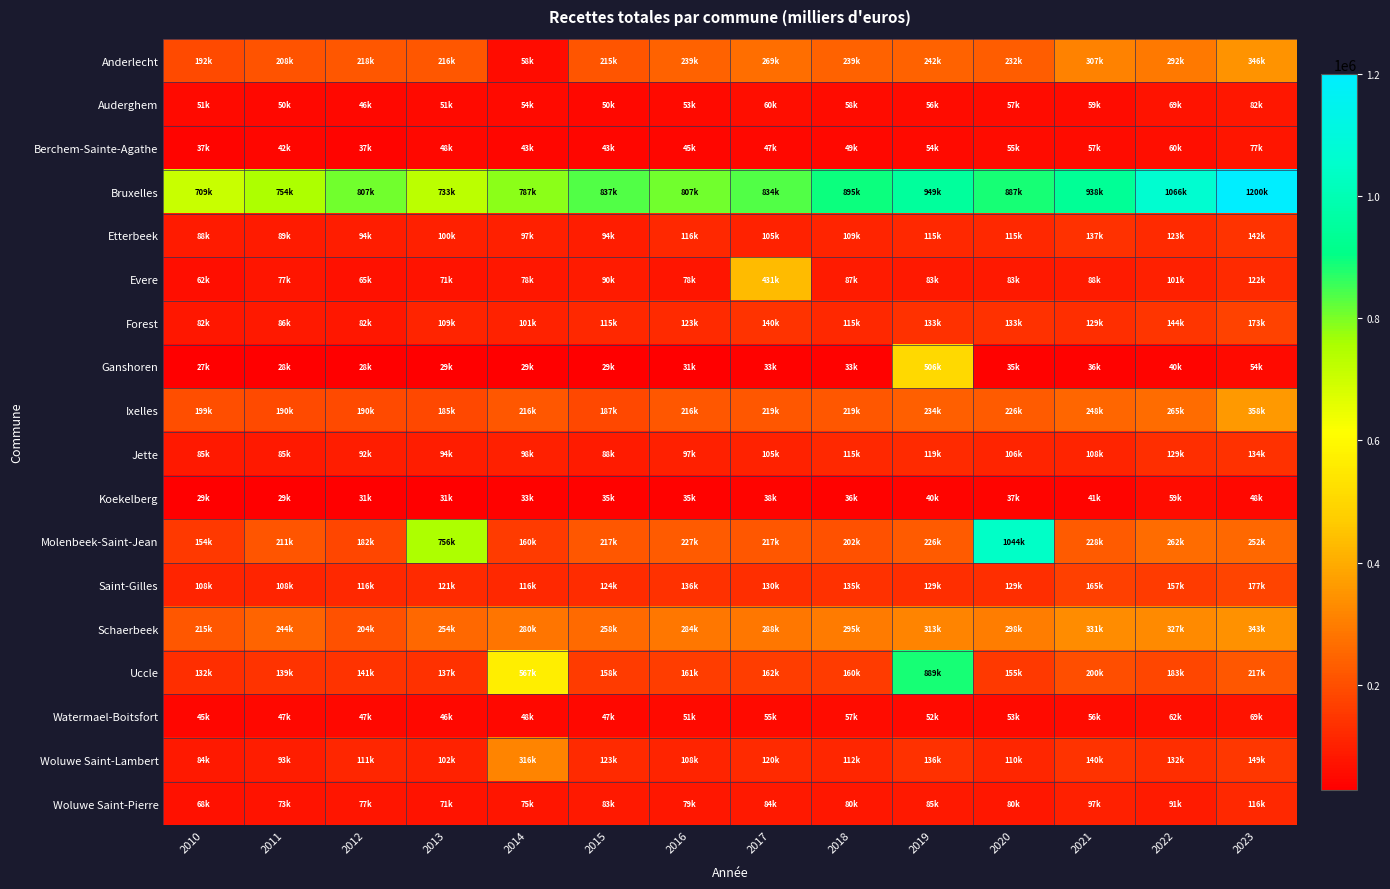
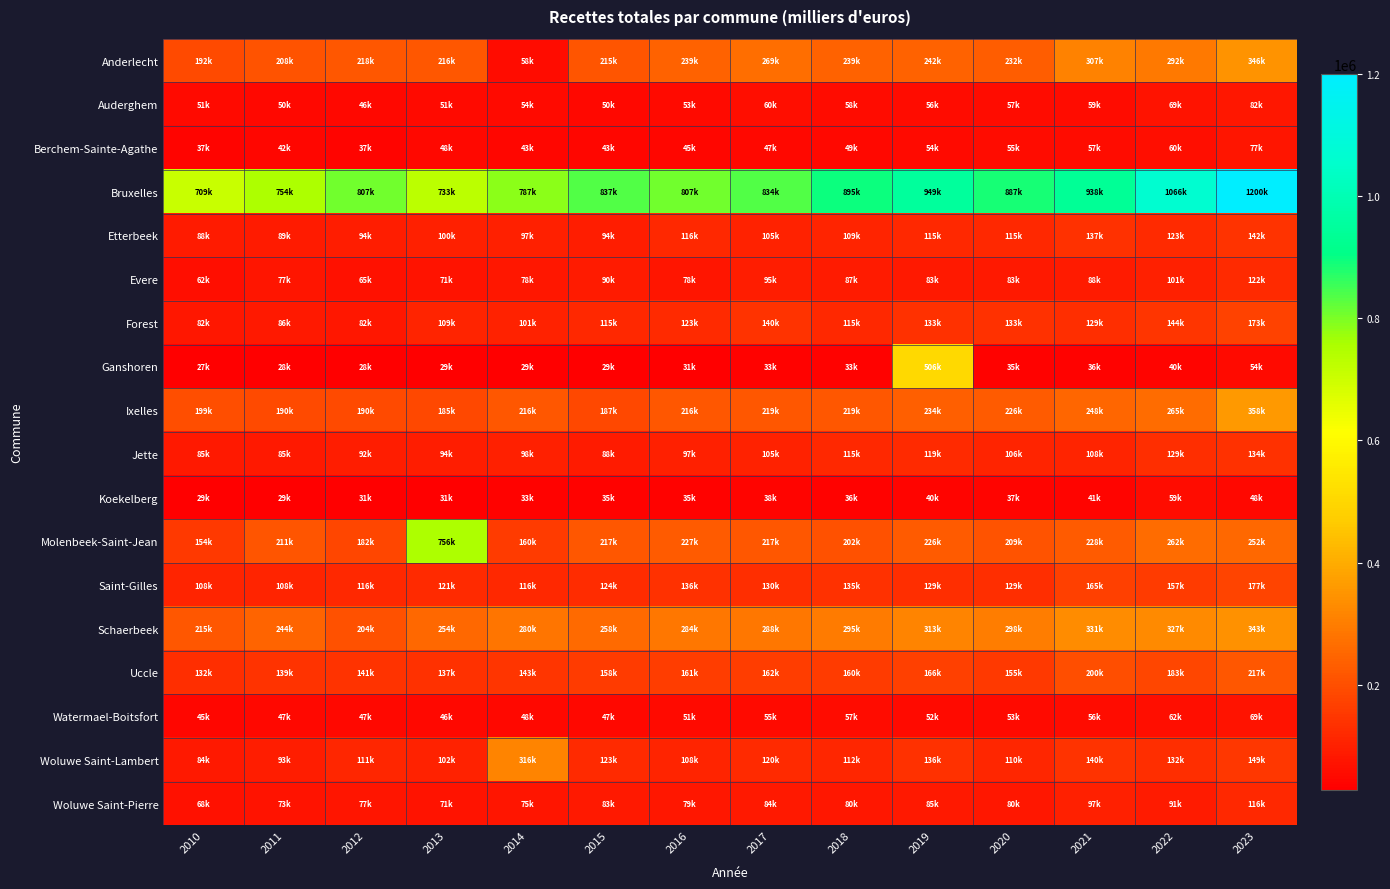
  {
    "Evere": {
      "2010": "62k",
      "2011": "77k",
      "2012": "65k",
      "2013": "71k",
      "2014": "78k",
      "2015": "90k",
      "2016": "78k",
-     "2017": "431k",
+     "2017": "95k",
      "2018": "87k",
      "2019": "83k",
      "2020": "83k",
      "2021": "88k",
      "2022": "101k",
      "2023": "122k"
    },
    "Molenbeek-Saint-Jean": {
      "2010": "154k",
      "2011": "211k",
      "2012": "182k",
      "2013": "756k",
      "2014": "160k",
      "2015": "217k",
      "2016": "227k",
      "2017": "217k",
      "2018": "202k",
      "2019": "226k",
-     "2020": "1044k",
+     "2020": "209k",
      "2021": "228k",
      "2022": "262k",
      "2023": "252k"
    },
    "Uccle": {
      "2010": "132k",
      "2011": "139k",
      "2012": "141k",
      "2013": "137k",
-     "2014": "567k",
+     "2014": "143k",
      "2015": "158k",
      "2016": "161k",
      "2017": "162k",
      "2018": "160k",
-     "2019": "889k",
+     "2019": "166k",
      "2020": "155k",
      "2021": "200k",
      "2022": "183k",
      "2023": "217k"
    }
  }
